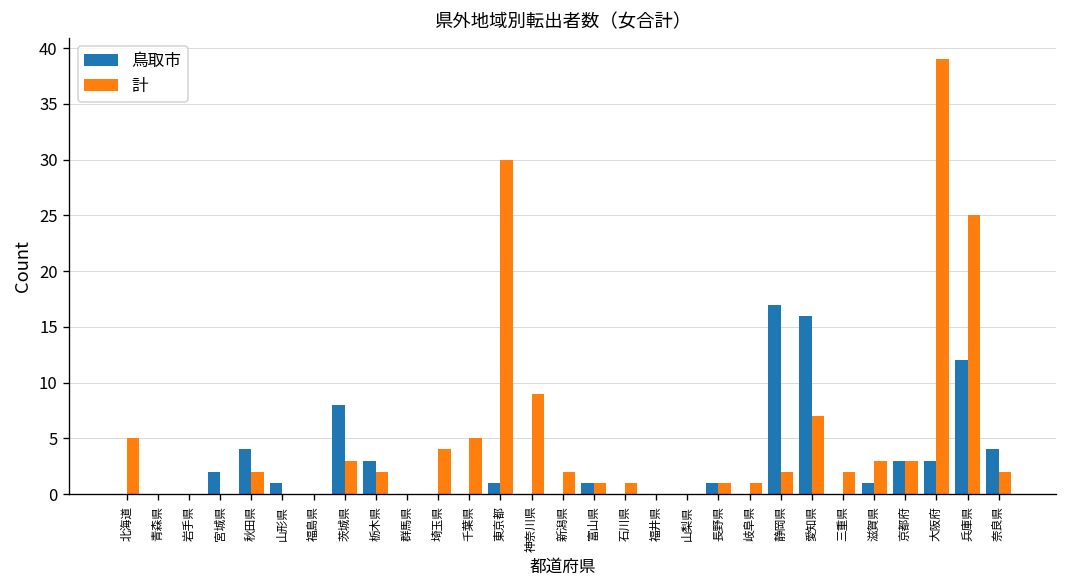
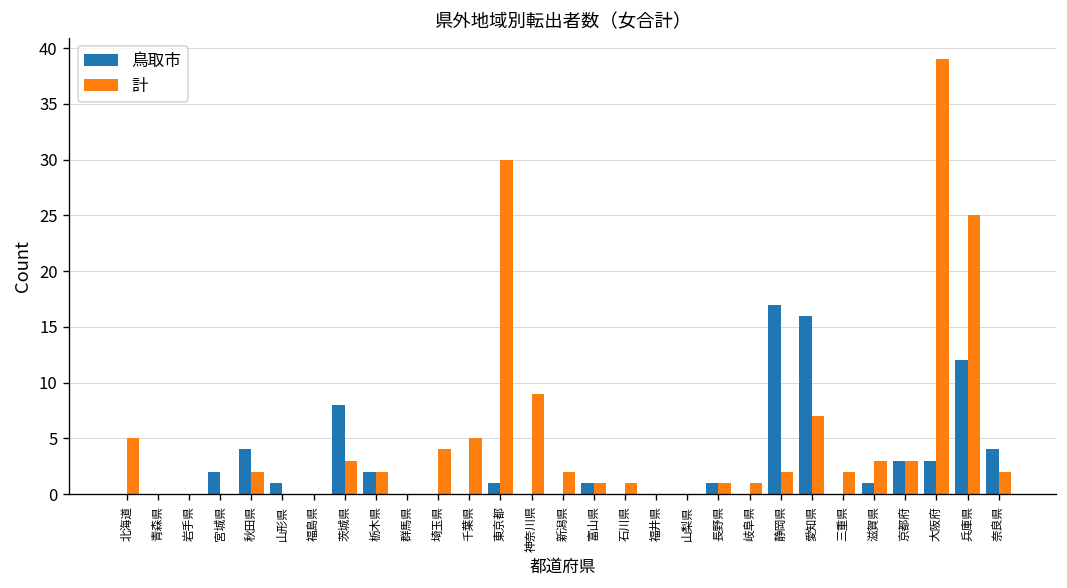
  {
    "鳥取市": {
      "北海道": 0,
      "青森県": 0,
      "岩手県": 0,
      "宮城県": 2,
      "秋田県": 4,
      "山形県": 1,
      "福島県": 0,
      "茨城県": 8,
-     "栃木県": 3,
+     "栃木県": 2,
      "群馬県": 0,
      "埼玉県": 0,
      "千葉県": 0,
      "東京都": 1,
      "神奈川県": 0,
      "新潟県": 0,
      "富山県": 1,
      "石川県": 0,
      "福井県": 0,
      "山梨県": 0,
      "長野県": 1,
      "岐阜県": 0,
      "静岡県": 17,
      "愛知県": 16,
      "三重県": 0,
      "滋賀県": 1,
      "京都府": 3,
      "大阪府": 3,
      "兵庫県": 12,
      "奈良県": 4
    },
    "計": {
      "北海道": 5,
      "青森県": 0,
      "岩手県": 0,
      "宮城県": 0,
      "秋田県": 2,
      "山形県": 0,
      "福島県": 0,
      "茨城県": 3,
      "栃木県": 2,
      "群馬県": 0,
      "埼玉県": 4,
      "千葉県": 5,
      "東京都": 30,
      "神奈川県": 9,
      "新潟県": 2,
      "富山県": 1,
      "石川県": 1,
      "福井県": 0,
      "山梨県": 0,
      "長野県": 1,
      "岐阜県": 1,
      "静岡県": 2,
      "愛知県": 7,
      "三重県": 2,
      "滋賀県": 3,
      "京都府": 3,
      "大阪府": 39,
      "兵庫県": 25,
      "奈良県": 2
    }
  }
